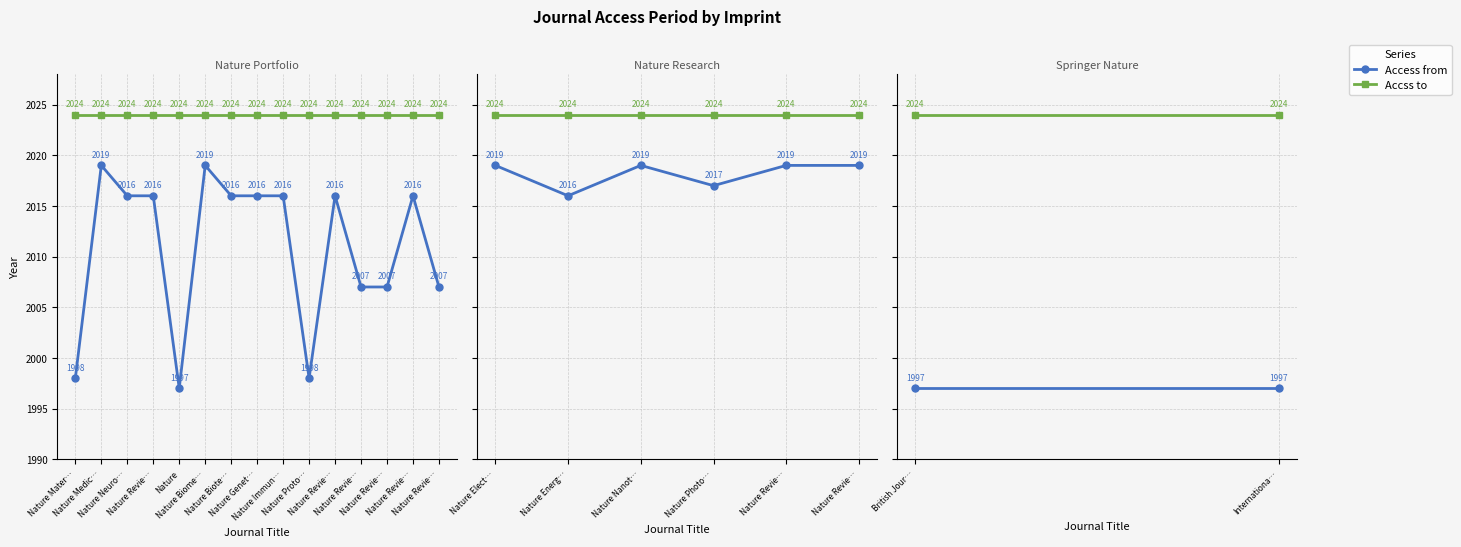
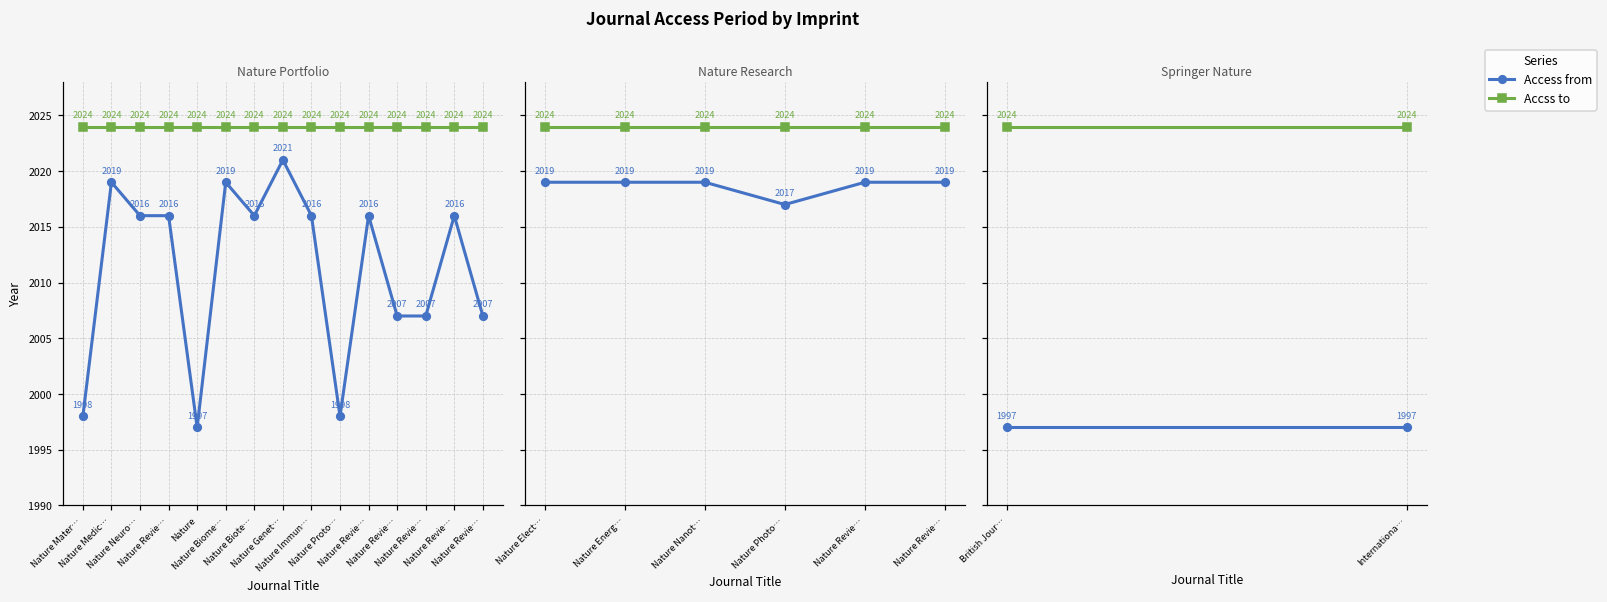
  {
    "Nature Portfolio": {
      "Access from": {
        "Nature Mater…": 1998,
        "Nature Medic…": 2019,
        "Nature Neuro…": 2016,
        "Nature": 1997,
        "Nature Biome…": 2019,
        "Nature Biote…": 2016,
-       "Nature Genet…": 2016,
+       "Nature Genet…": 2021,
        "Nature Immun…": 2016,
        "Nature Proto…": 1998
      },
      "Accss to": {
        "Nature Mater…": 2024,
        "Nature Medic…": 2024,
        "Nature Neuro…": 2024,
        "Nature": 2024,
        "Nature Biome…": 2024,
        "Nature Biote…": 2024,
        "Nature Genet…": 2024,
        "Nature Immun…": 2024,
        "Nature Proto…": 2024
      }
    },
    "Nature Research": {
      "Access from": {
        "Nature Elect…": 2019,
-       "Nature Energ…": 2016,
+       "Nature Energ…": 2019,
        "Nature Nanot…": 2019,
        "Nature Photo…": 2017
      },
      "Accss to": {
        "Nature Elect…": 2024,
        "Nature Energ…": 2024,
        "Nature Nanot…": 2024,
        "Nature Photo…": 2024
      }
    },
    "Springer Nature": {
      "Access from": {
        "British Jour…": 1997,
        "Internationa…": 1997
      },
      "Accss to": {
        "British Jour…": 2024,
        "Internationa…": 2024
      }
    }
  }
